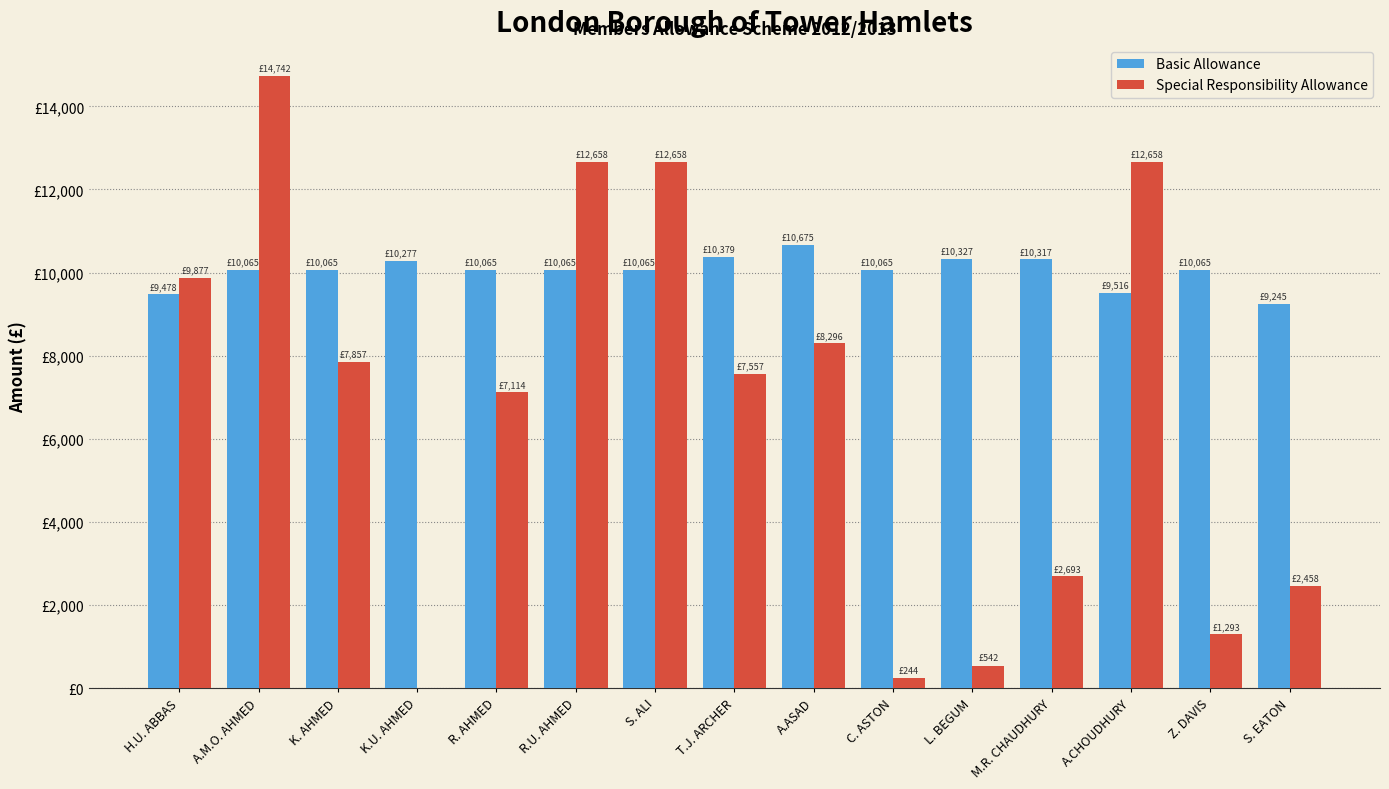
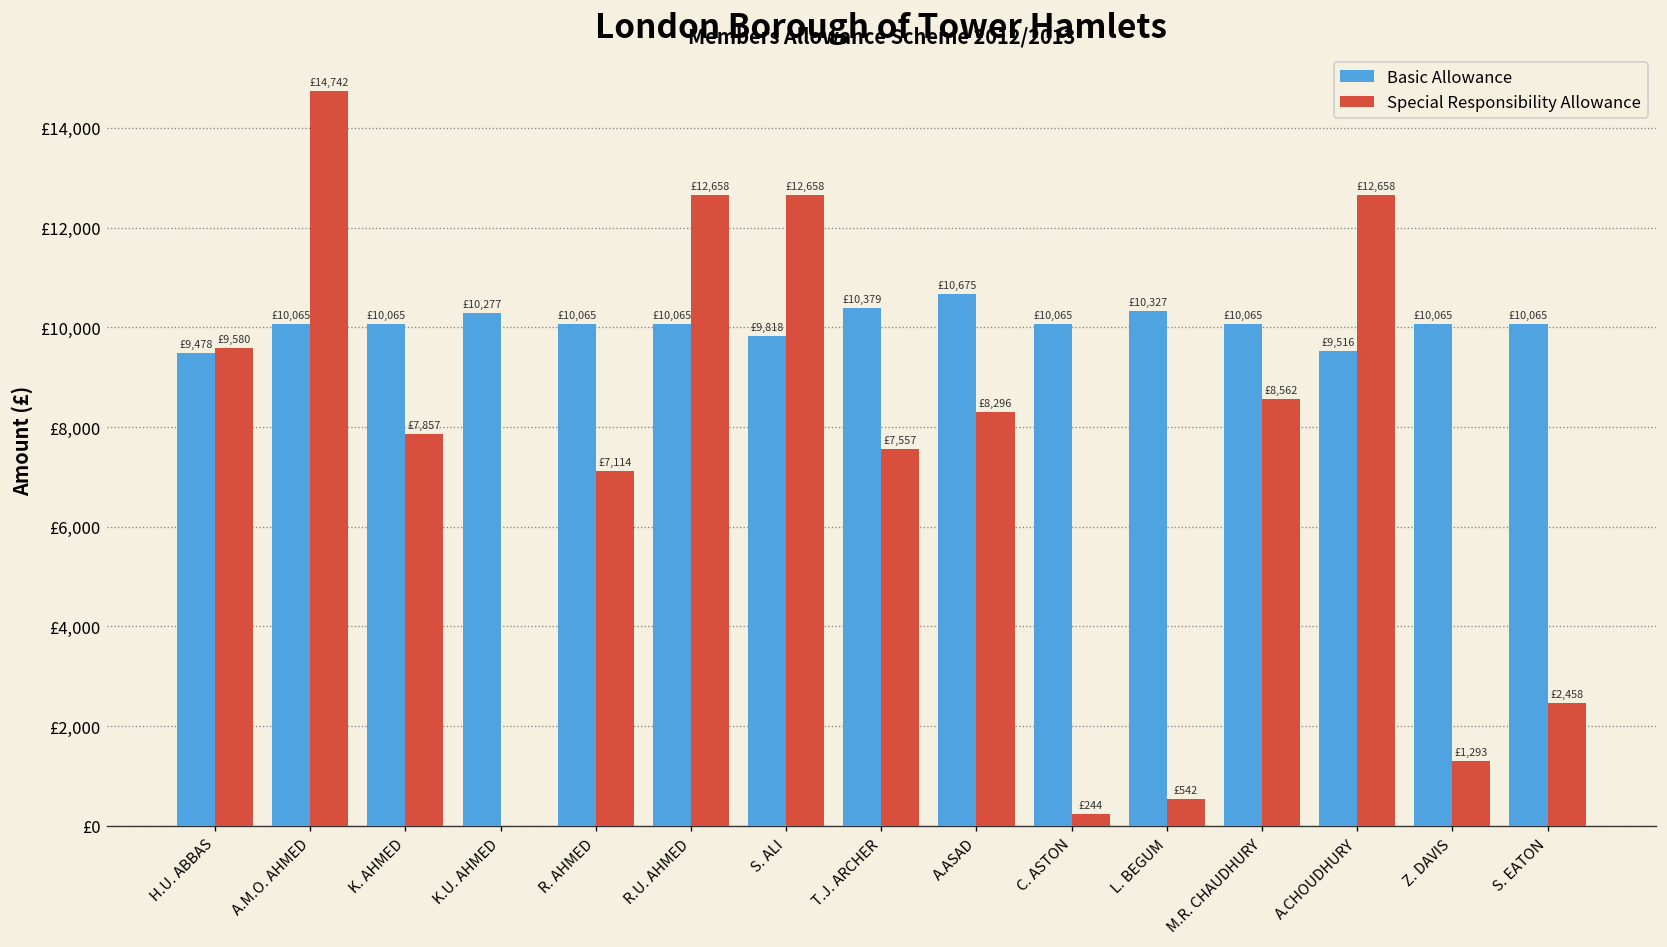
  {
    "Basic Allowance": {
      "H.U. ABBAS": "£9,478",
      "A.M.O. AHMED": "£10,065",
      "K. AHMED": "£10,065",
      "K.U. AHMED": "£10,277",
      "R. AHMED": "£10,065",
      "R.U. AHMED": "£10,065",
-     "S. ALI": "£10,065",
+     "S. ALI": "£9,818",
      "T.J. ARCHER": "£10,379",
      "A.ASAD": "£10,675",
      "C. ASTON": "£10,065",
      "L. BEGUM": "£10,327",
-     "M.R. CHAUDHURY": "£10,317",
+     "M.R. CHAUDHURY": "£10,065",
      "A.CHOUDHURY": "£9,516",
      "Z. DAVIS": "£10,065",
-     "S. EATON": "£9,245"
+     "S. EATON": "£10,065"
    },
    "Special Responsibility Allowance": {
-     "H.U. ABBAS": "£9,877",
+     "H.U. ABBAS": "£9,580",
      "A.M.O. AHMED": "£14,742",
      "K. AHMED": "£7,857",
      "R. AHMED": "£7,114",
      "R.U. AHMED": "£12,658",
      "S. ALI": "£12,658",
      "T.J. ARCHER": "£7,557",
      "A.ASAD": "£8,296",
      "C. ASTON": "£244",
      "L. BEGUM": "£542",
-     "M.R. CHAUDHURY": "£2,693",
+     "M.R. CHAUDHURY": "£8,562",
      "A.CHOUDHURY": "£12,658",
      "Z. DAVIS": "£1,293",
      "S. EATON": "£2,458"
    }
  }
